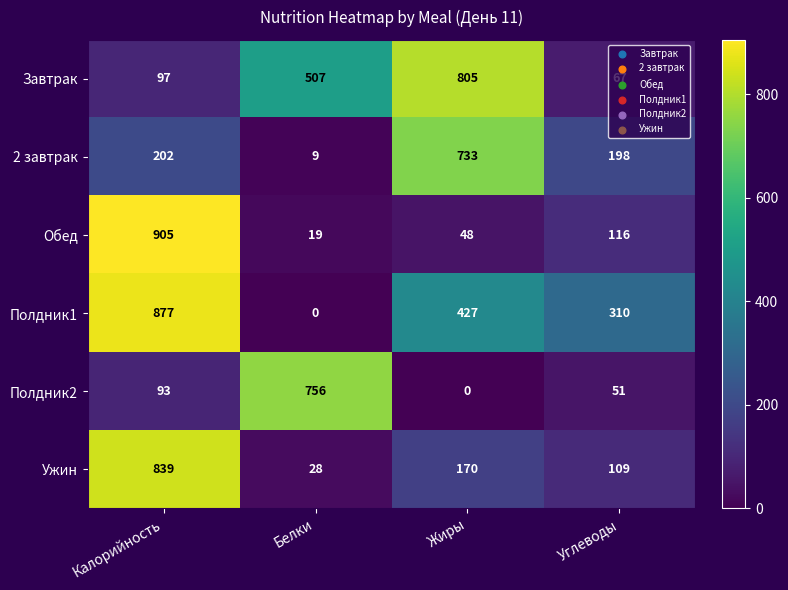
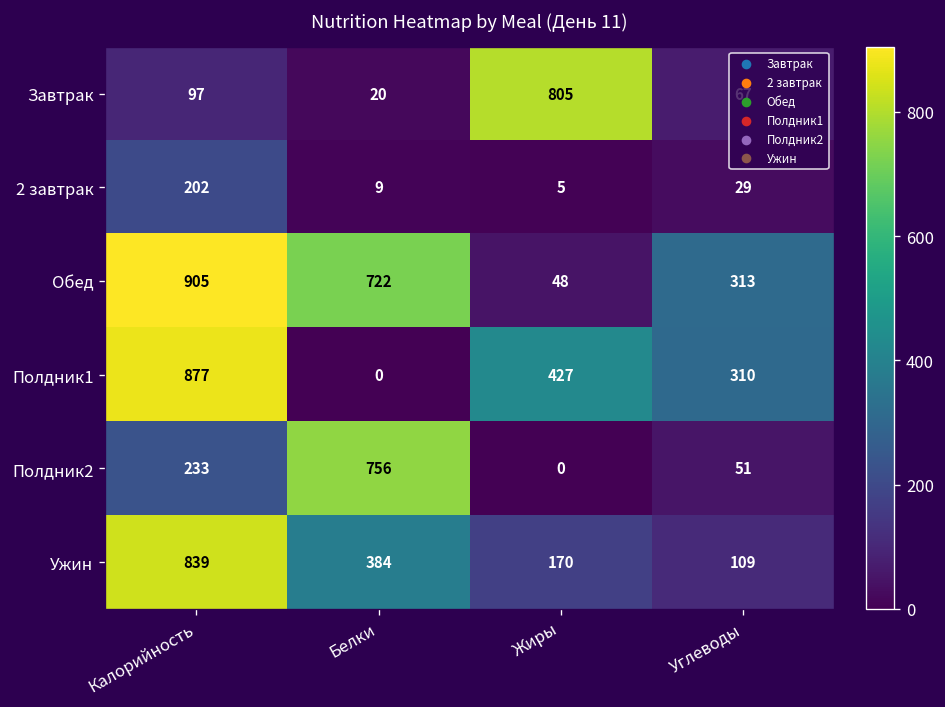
  {
    "Завтрак": {
      "Калорийность": 97,
-     "Белки": 507,
+     "Белки": 20,
      "Жиры": 805
    },
    "2 завтрак": {
      "Калорийность": 202,
      "Белки": 9,
-     "Жиры": 733,
-     "Углеводы": 198
+     "Жиры": 5,
+     "Углеводы": 29
    },
    "Обед": {
      "Калорийность": 905,
-     "Белки": 19,
+     "Белки": 722,
      "Жиры": 48,
-     "Углеводы": 116
+     "Углеводы": 313
    },
    "Полдник1": {
      "Калорийность": 877,
      "Белки": 0,
      "Жиры": 427,
      "Углеводы": 310
    },
    "Полдник2": {
-     "Калорийность": 93,
+     "Калорийность": 233,
      "Белки": 756,
      "Жиры": 0,
      "Углеводы": 51
    },
    "Ужин": {
      "Калорийность": 839,
-     "Белки": 28,
+     "Белки": 384,
      "Жиры": 170,
      "Углеводы": 109
    }
  }
